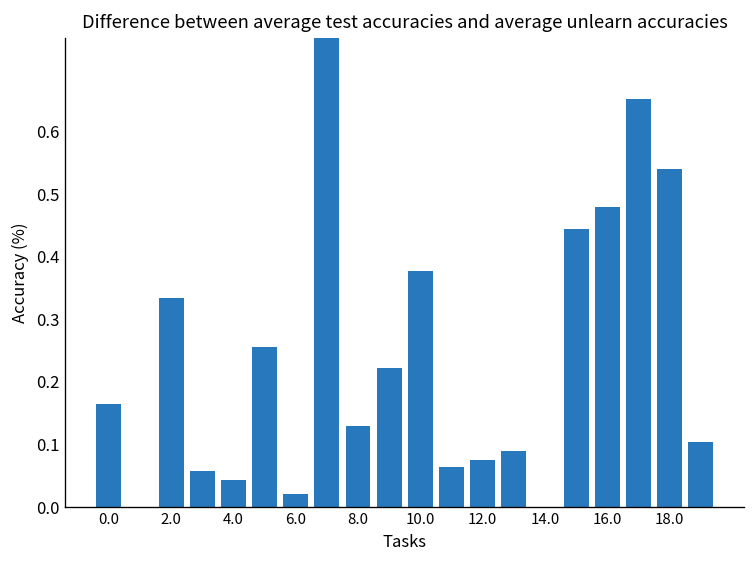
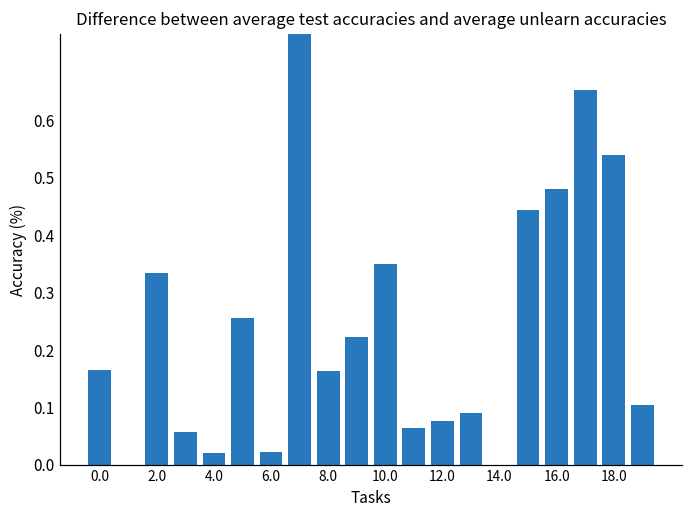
  {
    "0.0": 0.17,
    "2.0": 0.33,
-   "4.0": 0.04,
+   "4.0": 0.02,
    "6.0": 0.02,
-   "8.0": 0.13,
-   "10.0": 0.38,
+   "8.0": 0.16,
+   "10.0": 0.35,
    "12.0": 0.08,
    "14.0": 0.00,
    "16.0": 0.48,
    "18.0": 0.54
  }
